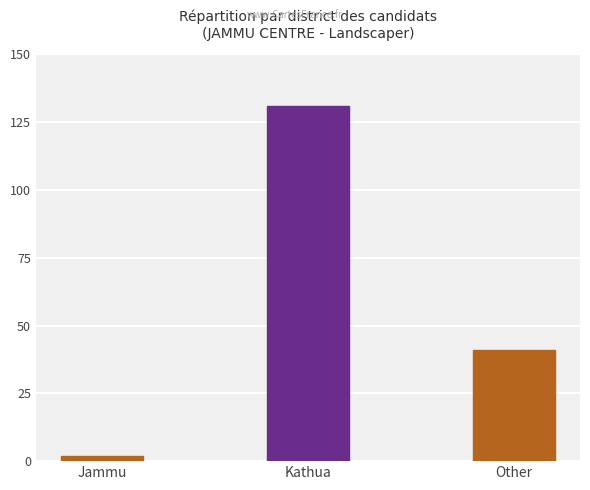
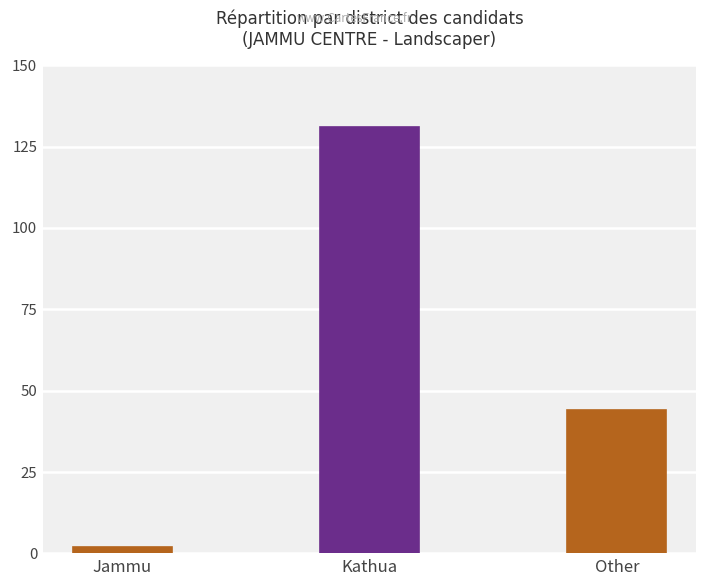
  {
    "Jammu": 2,
    "Kathua": 131,
-   "Other": 41
+   "Other": 44
  }
